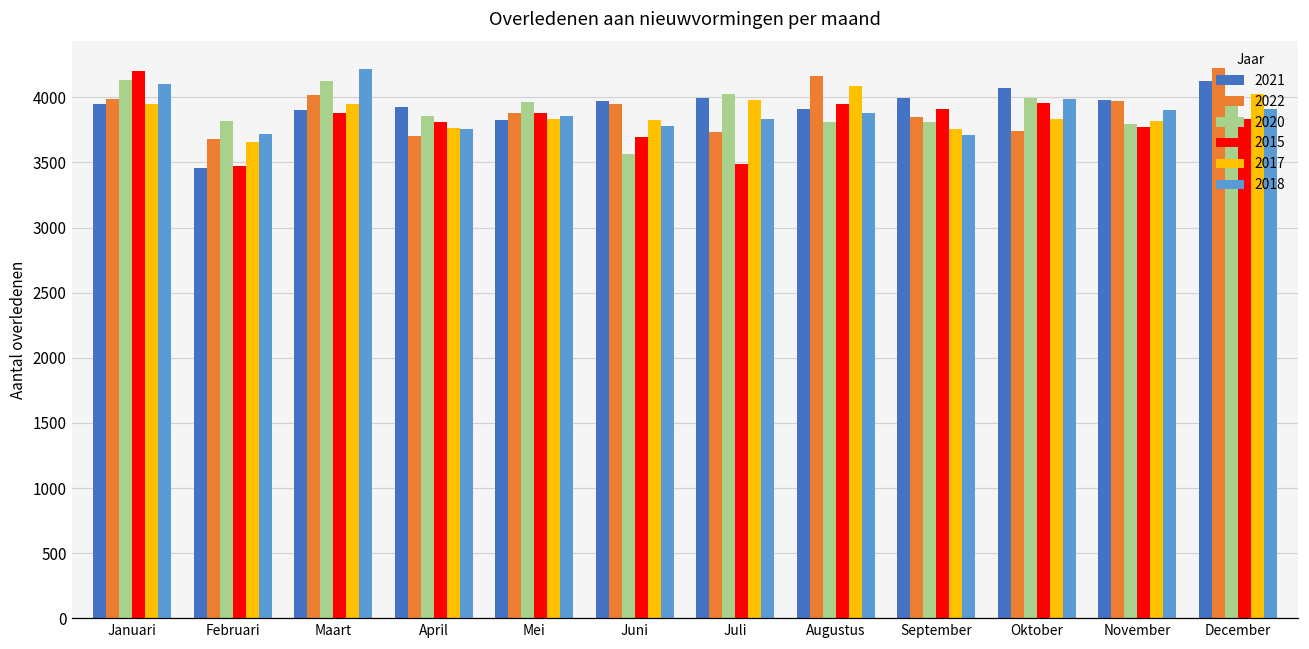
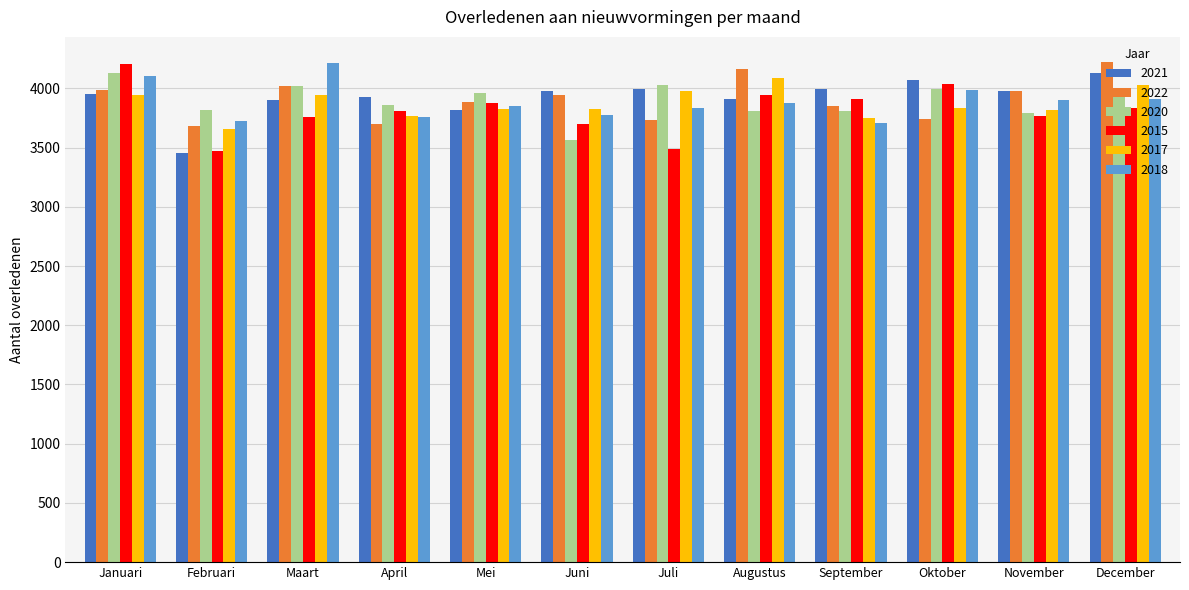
  {
    "2022": {
      "Januari": 3990,
      "Februari": 3680,
      "Maart": 4020,
      "April": 3700,
      "Mei": 3880,
      "Juni": 3950,
      "Juli": 3740,
      "Augustus": 4160,
      "September": 3850,
      "Oktober": 3740,
      "November": 3980,
      "December": 4220
    },
    "2020": {
      "Januari": 4130,
      "Februari": 3820,
-     "Maart": 4130,
+     "Maart": 4020,
      "April": 3860,
      "Mei": 3960,
      "Juni": 3560,
      "Juli": 4030,
      "Augustus": 3810,
      "September": 3810,
      "Oktober": 3990,
      "November": 3800,
      "December": 3980
    },
    "2015": {
      "Januari": 4200,
      "Februari": 3470,
-     "Maart": 3880,
+     "Maart": 3760,
      "April": 3810,
      "Mei": 3880,
      "Juni": 3700,
      "Juli": 3490,
      "Augustus": 3950,
      "September": 3910,
-     "Oktober": 3960,
+     "Oktober": 4040,
      "November": 3770,
      "December": 3830
    },
    "2017": {
      "Januari": 3950,
      "Februari": 3660,
      "Maart": 3950,
      "April": 3760,
      "Mei": 3830,
      "Juni": 3830,
      "Juli": 3980,
      "Augustus": 4090,
      "September": 3750,
      "Oktober": 3840,
      "November": 3820,
      "December": 4030
    }
  }
